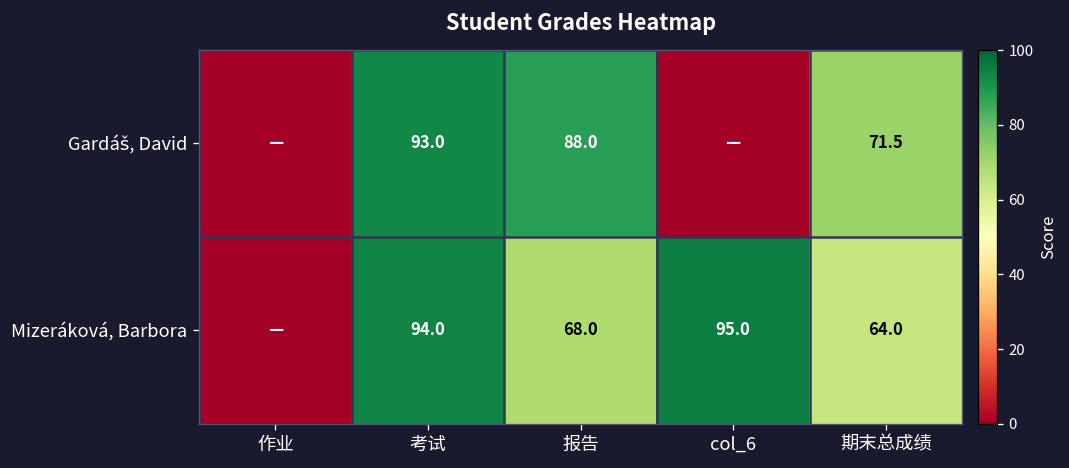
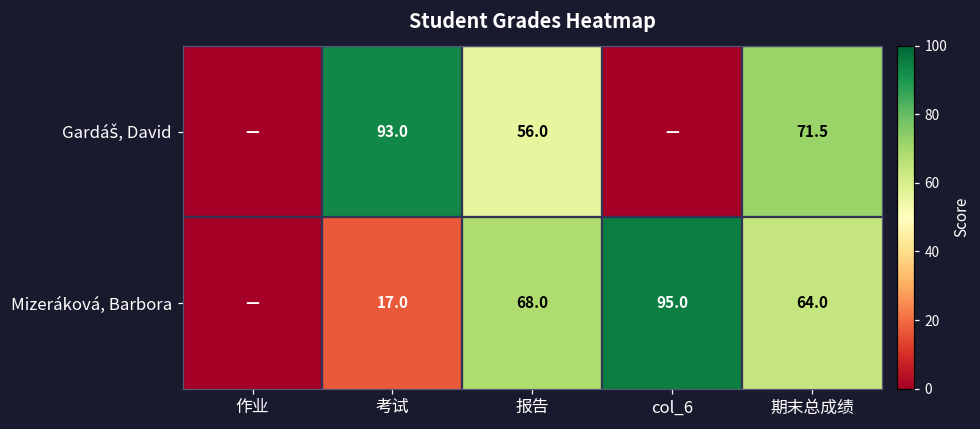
  {
    "Gardáš, David": {
      "考试": 93.0,
-     "报告": 88.0,
+     "报告": 56.0,
      "期末总成绩": 71.5
    },
    "Mizeráková, Barbora": {
-     "考试": 94.0,
+     "考试": 17.0,
      "报告": 68.0,
      "col_6": 95.0,
      "期末总成绩": 64.0
    }
  }
